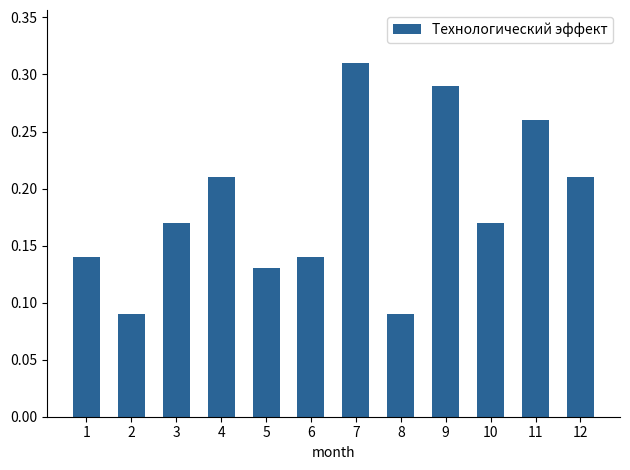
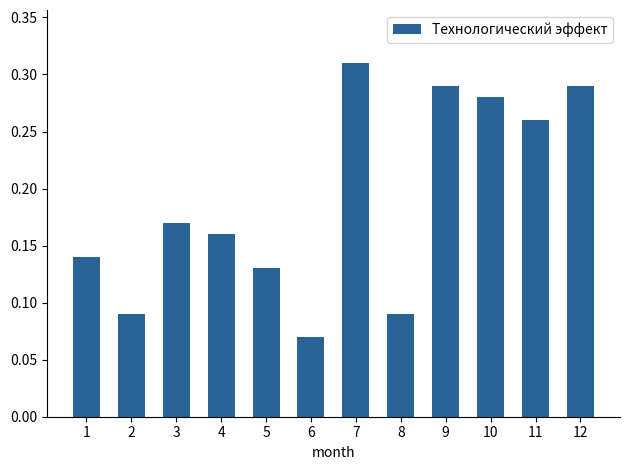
  {
    "1": 0.14,
    "2": 0.09,
    "3": 0.17,
-   "4": 0.21,
+   "4": 0.16,
    "5": 0.13,
-   "6": 0.14,
+   "6": 0.07,
    "7": 0.31,
    "8": 0.09,
    "9": 0.29,
-   "10": 0.17,
+   "10": 0.28,
    "11": 0.26,
-   "12": 0.21
+   "12": 0.29
  }
